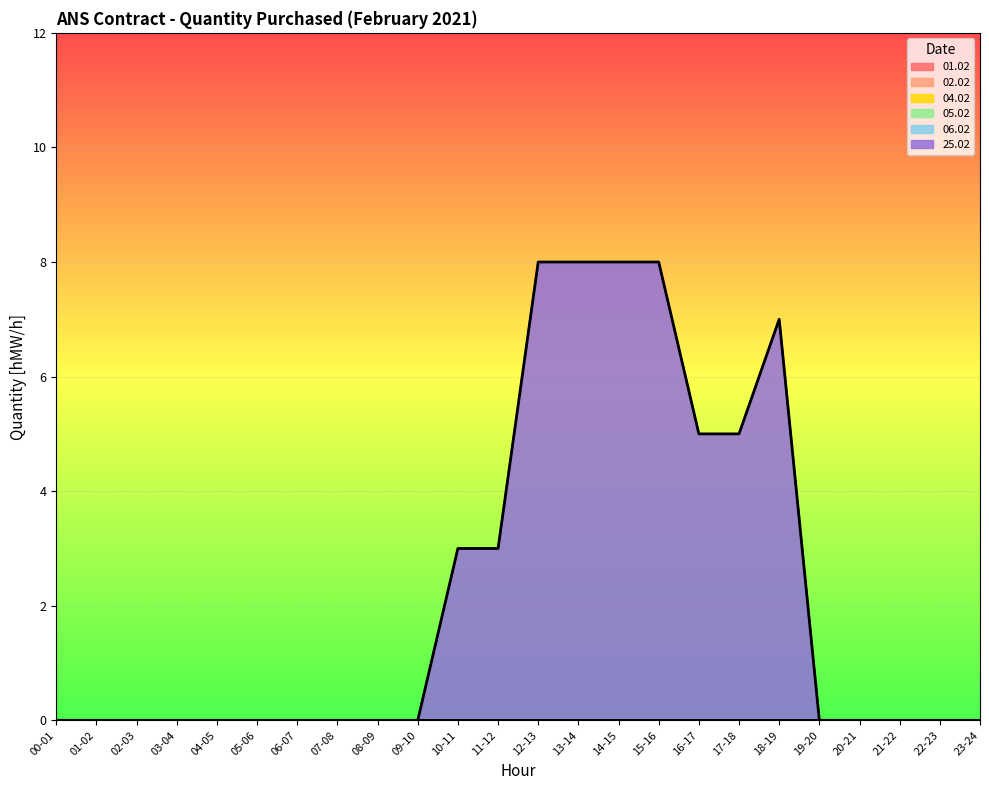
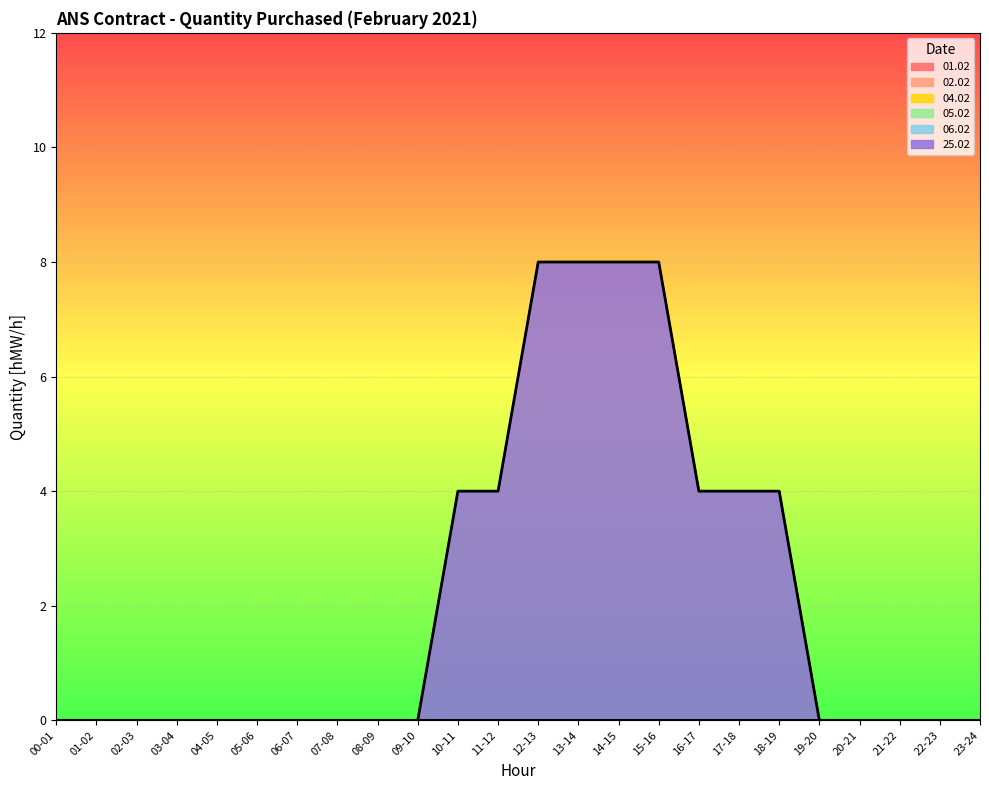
  {
    "06.02": {
      "10-11": 0,
      "11-12": 0,
      "12-13": 0,
      "13-14": 0,
      "14-15": 0,
      "15-16": 0,
      "16-17": 0,
      "17-18": 0,
      "18-19": 0
    },
    "25.02": {
-     "10-11": 3,
-     "11-12": 3,
+     "10-11": 4,
+     "11-12": 4,
      "12-13": 8,
      "13-14": 8,
      "14-15": 8,
      "15-16": 8,
-     "16-17": 5,
-     "17-18": 5,
-     "18-19": 7
+     "16-17": 4,
+     "17-18": 4,
+     "18-19": 4
    }
  }
